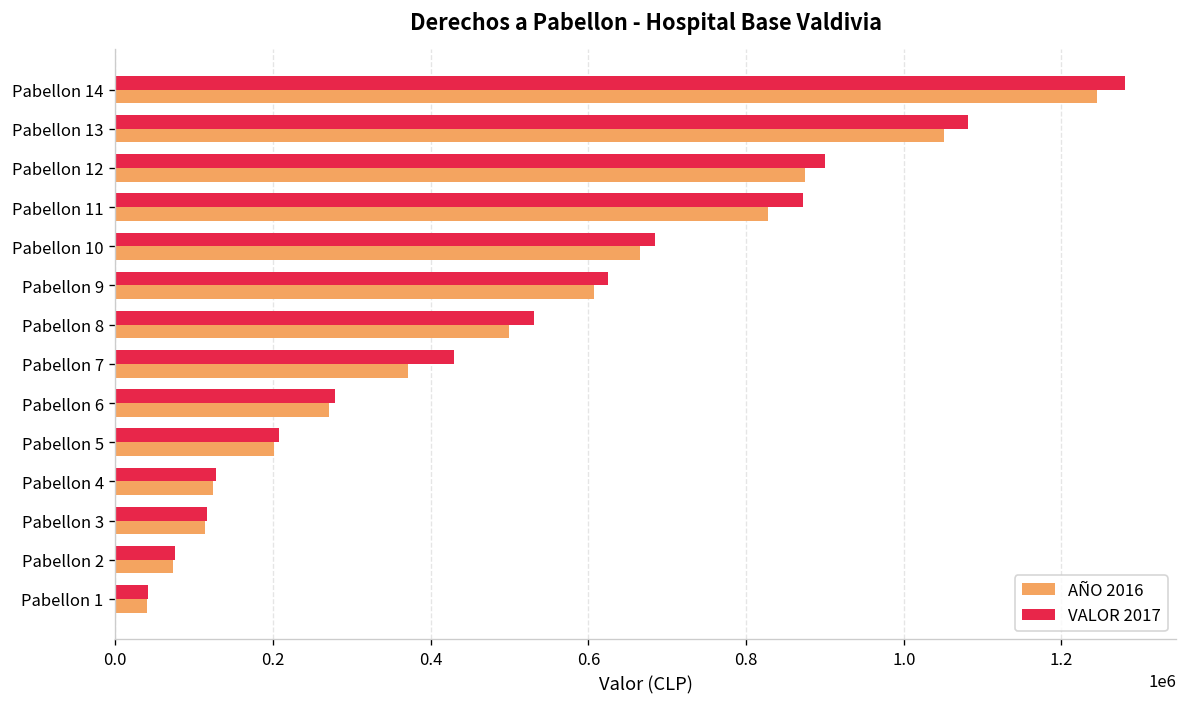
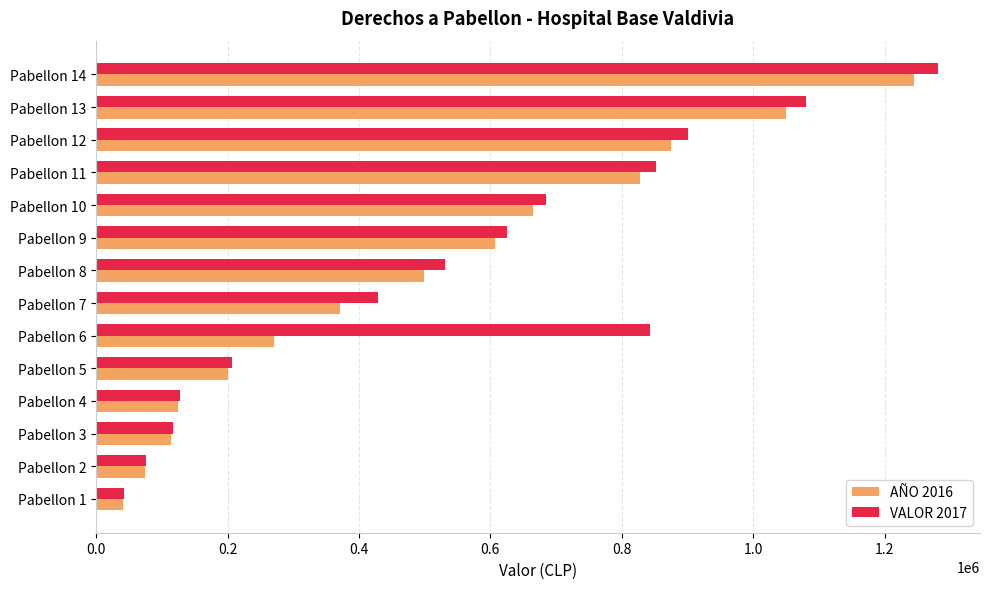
  {
    "AÑO 2016": {
      "Pabellon 14": 1250000,
      "Pabellon 13": 1050000,
      "Pabellon 12": 880000,
      "Pabellon 11": 830000,
      "Pabellon 10": 670000,
      "Pabellon 9": 610000,
      "Pabellon 8": 500000,
      "Pabellon 7": 370000,
      "Pabellon 6": 270000,
      "Pabellon 5": 200000,
      "Pabellon 4": 120000,
      "Pabellon 3": 110000,
      "Pabellon 2": 70000,
      "Pabellon 1": 40000
    },
    "VALOR 2017": {
      "Pabellon 14": 1280000,
      "Pabellon 13": 1080000,
      "Pabellon 12": 900000,
-     "Pabellon 11": 870000,
+     "Pabellon 11": 850000,
      "Pabellon 10": 680000,
      "Pabellon 9": 620000,
      "Pabellon 8": 530000,
      "Pabellon 7": 430000,
-     "Pabellon 6": 280000,
+     "Pabellon 6": 840000,
      "Pabellon 5": 210000,
      "Pabellon 4": 130000,
      "Pabellon 3": 120000,
      "Pabellon 2": 80000,
      "Pabellon 1": 40000
    }
  }
